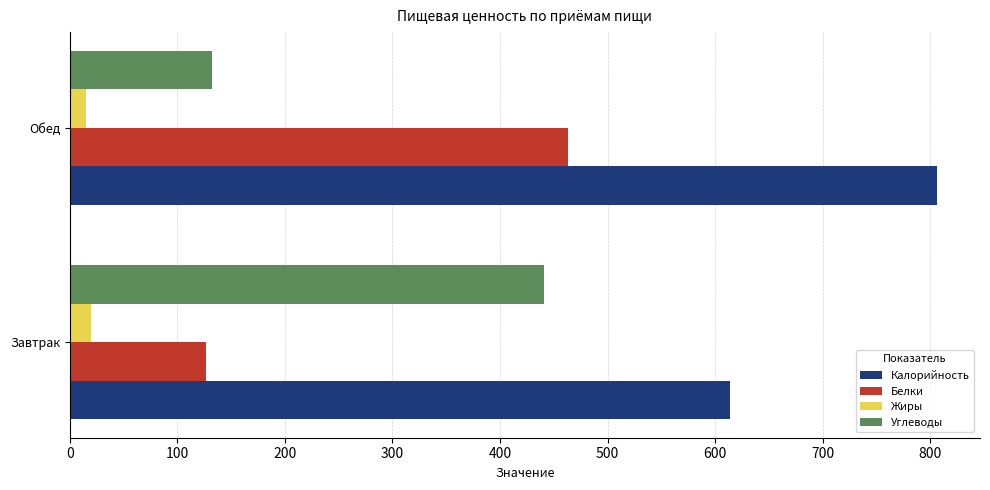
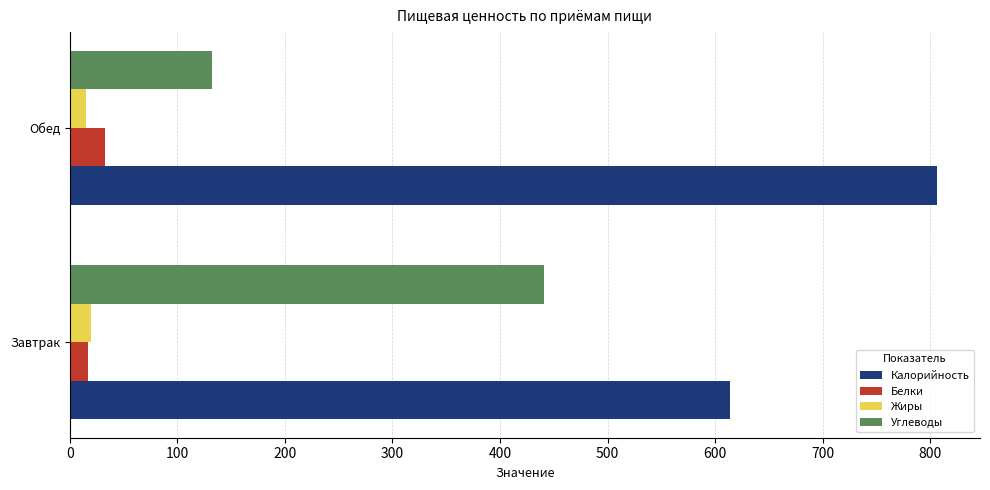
  {
    "Калорийность": {
      "Обед": 806,
      "Завтрак": 614
    },
    "Белки": {
-     "Обед": 463,
-     "Завтрак": 127
+     "Обед": 33,
+     "Завтрак": 17
    },
    "Жиры": {
      "Обед": 15,
      "Завтрак": 20
    },
    "Углеводы": {
      "Обед": 132,
      "Завтрак": 441
    }
  }
